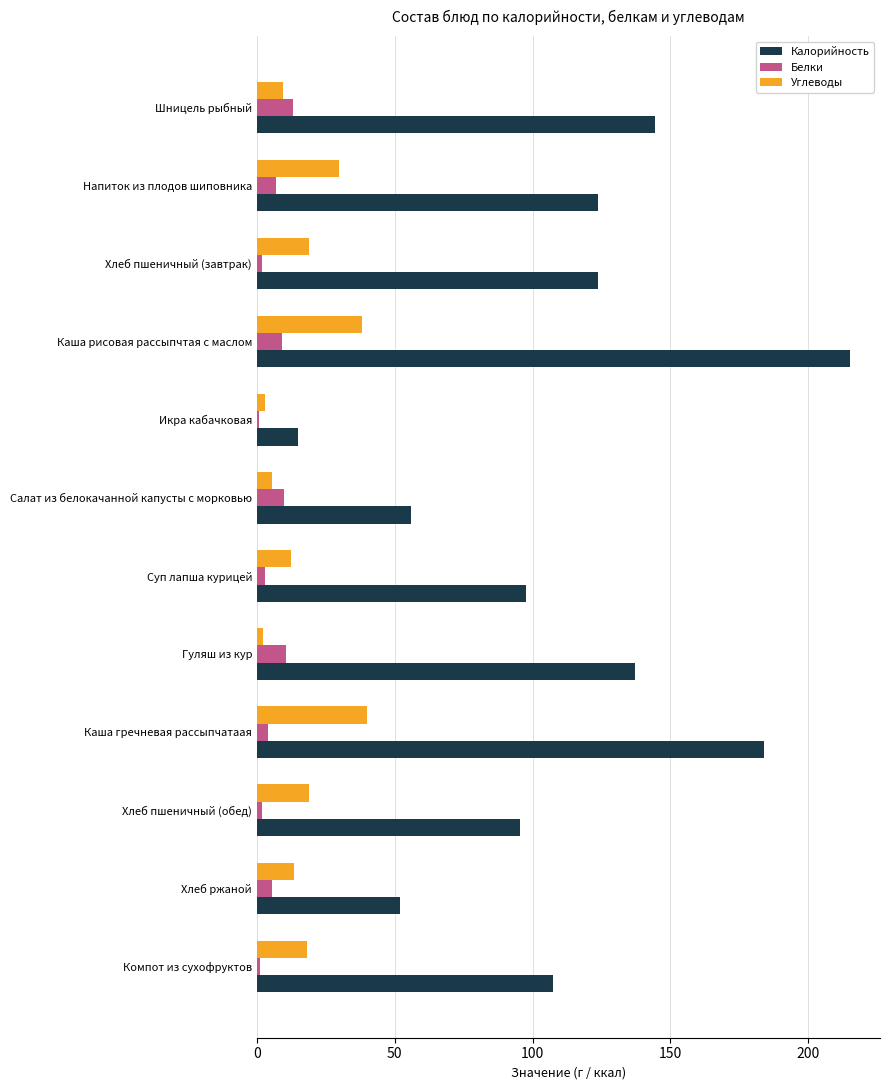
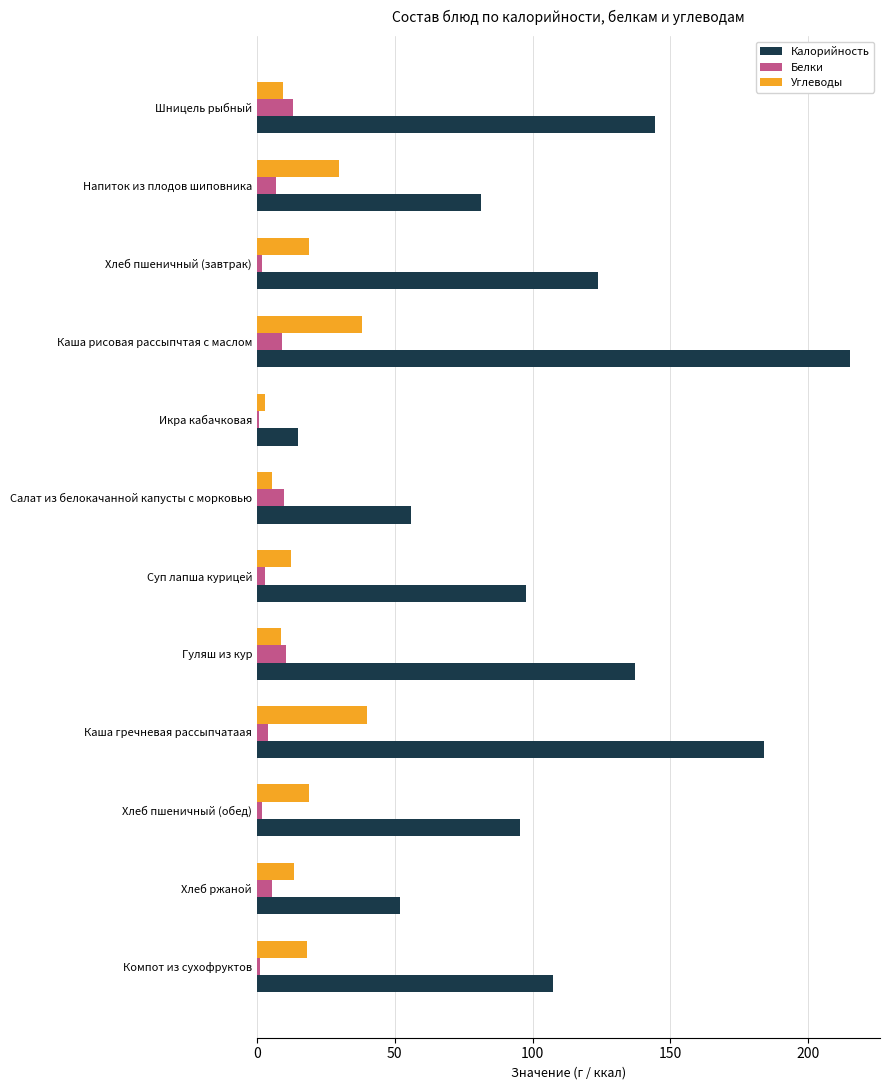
  {
    "Калорийность": {
      "Шницель рыбный": 145,
-     "Напиток из плодов шиповника": 124,
+     "Напиток из плодов шиповника": 81,
      "Хлеб пшеничный (завтрак)": 124,
      "Каша рисовая рассыпчтая с маслом": 215,
      "Икра кабачковая": 15,
      "Салат из белокачанной капусты с морковью": 56,
      "Суп лапша курицей": 98,
      "Гуляш из кур": 137,
      "Каша гречневая рассыпчатаая": 184,
      "Хлеб пшеничный (обед)": 96,
      "Хлеб ржаной": 52,
      "Компот из сухофруктов": 108
    },
    "Белки": {
      "Шницель рыбный": 13,
      "Напиток из плодов шиповника": 7,
      "Хлеб пшеничный (завтрак)": 2,
      "Каша рисовая рассыпчтая с маслом": 9,
      "Салат из белокачанной капусты с морковью": 10,
      "Суп лапша курицей": 3,
      "Гуляш из кур": 10,
      "Каша гречневая рассыпчатаая": 4,
      "Хлеб пшеничный (обед)": 2,
      "Хлеб ржаной": 5,
      "Компот из сухофруктов": 1
    },
    "Углеводы": {
      "Шницель рыбный": 9,
      "Напиток из плодов шиповника": 30,
      "Хлеб пшеничный (завтрак)": 19,
      "Каша рисовая рассыпчтая с маслом": 38,
      "Икра кабачковая": 3,
      "Салат из белокачанной капусты с морковью": 6,
      "Суп лапша курицей": 12,
-     "Гуляш из кур": 2,
+     "Гуляш из кур": 9,
      "Каша гречневая рассыпчатаая": 40,
      "Хлеб пшеничный (обед)": 19,
      "Хлеб ржаной": 14,
      "Компот из сухофруктов": 18
    }
  }
